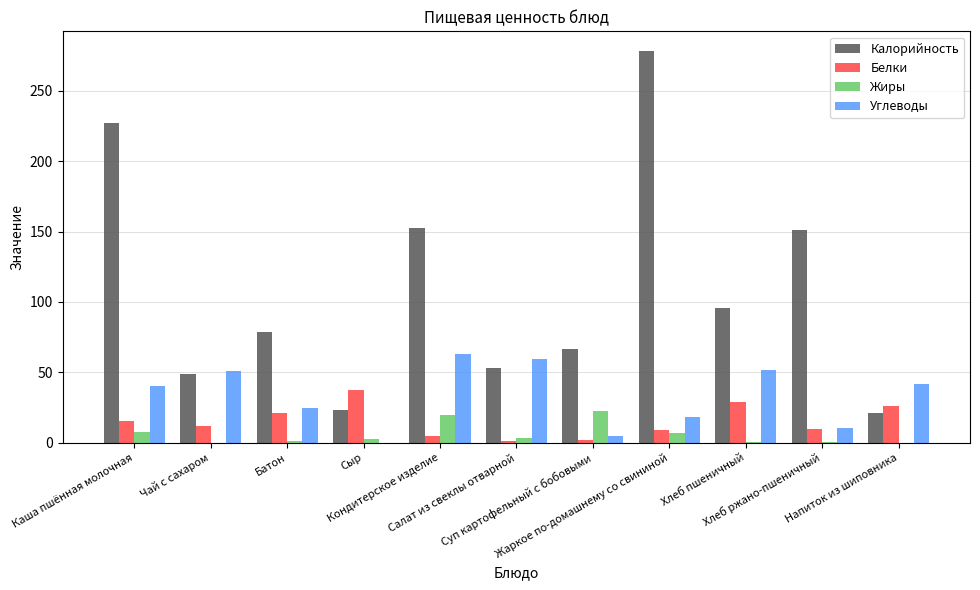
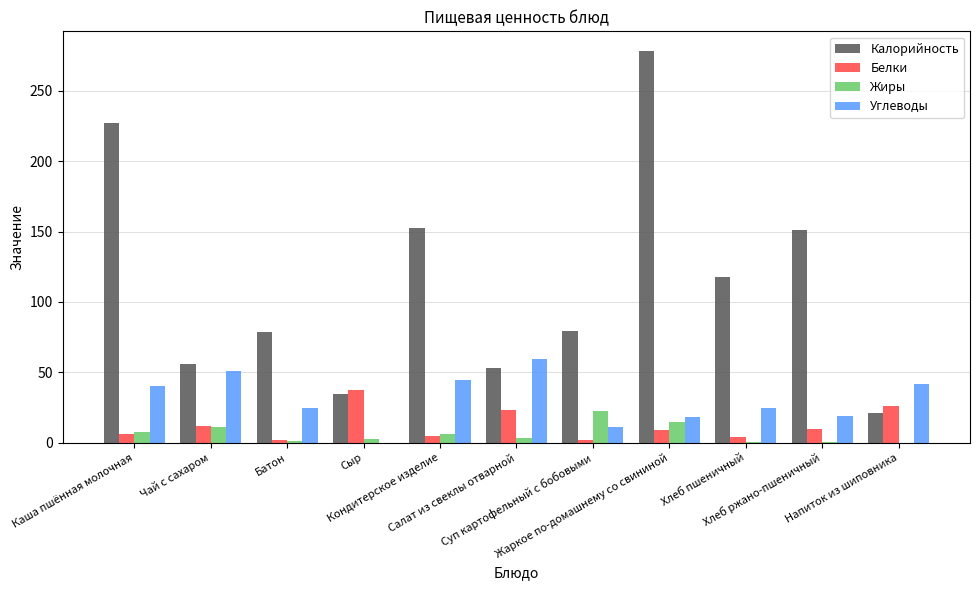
  {
    "Калорийность": {
      "Каша пшённая молочная": 227,
-     "Чай с сахаром": 49,
+     "Чай с сахаром": 56,
      "Батон": 79,
-     "Сыр": 23,
+     "Сыр": 34,
      "Кондитерское изделие": 153,
      "Салат из свеклы отварной": 53,
-     "Суп картофельный с бобовыми": 67,
+     "Суп картофельный с бобовыми": 79,
      "Жаркое по-домашнему со свининой": 278,
-     "Хлеб пшеничный": 95,
+     "Хлеб пшеничный": 118,
      "Хлеб ржано-пшеничный": 151,
      "Напиток из шиповника": 21
    },
    "Белки": {
-     "Каша пшённая молочная": 16,
+     "Каша пшённая молочная": 6,
      "Чай с сахаром": 12,
-     "Батон": 21,
+     "Батон": 2,
      "Сыр": 38,
      "Кондитерское изделие": 5,
-     "Салат из свеклы отварной": 1,
+     "Салат из свеклы отварной": 24,
      "Суп картофельный с бобовыми": 2,
      "Жаркое по-домашнему со свининой": 9,
-     "Хлеб пшеничный": 29,
+     "Хлеб пшеничный": 4,
      "Хлеб ржано-пшеничный": 10,
      "Напиток из шиповника": 26
    },
    "Жиры": {
      "Каша пшённая молочная": 7,
-     "Чай с сахаром": 0,
+     "Чай с сахаром": 12,
      "Сыр": 3,
-     "Кондитерское изделие": 20,
+     "Кондитерское изделие": 6,
      "Салат из свеклы отварной": 3,
      "Суп картофельный с бобовыми": 23,
-     "Жаркое по-домашнему со свининой": 7,
+     "Жаркое по-домашнему со свининой": 14,
      "Напиток из шиповника": 0
    },
    "Углеводы": {
      "Каша пшённая молочная": 40,
      "Чай с сахаром": 51,
      "Батон": 25,
      "Сыр": 0,
-     "Кондитерское изделие": 63,
+     "Кондитерское изделие": 45,
      "Салат из свеклы отварной": 59,
-     "Суп картофельный с бобовыми": 5,
+     "Суп картофельный с бобовыми": 11,
      "Жаркое по-домашнему со свининой": 18,
-     "Хлеб пшеничный": 51,
-     "Хлеб ржано-пшеничный": 10,
+     "Хлеб пшеничный": 25,
+     "Хлеб ржано-пшеничный": 19,
      "Напиток из шиповника": 42
    }
  }
